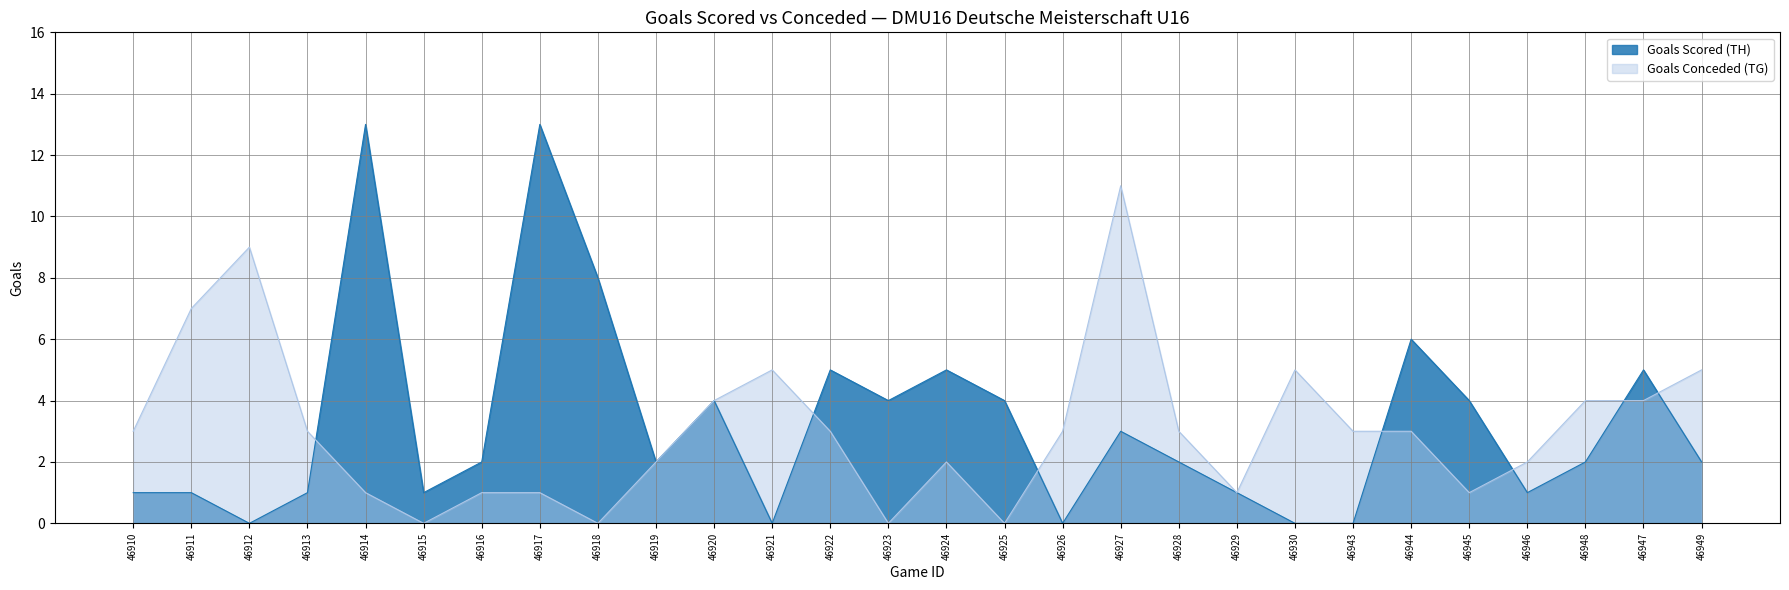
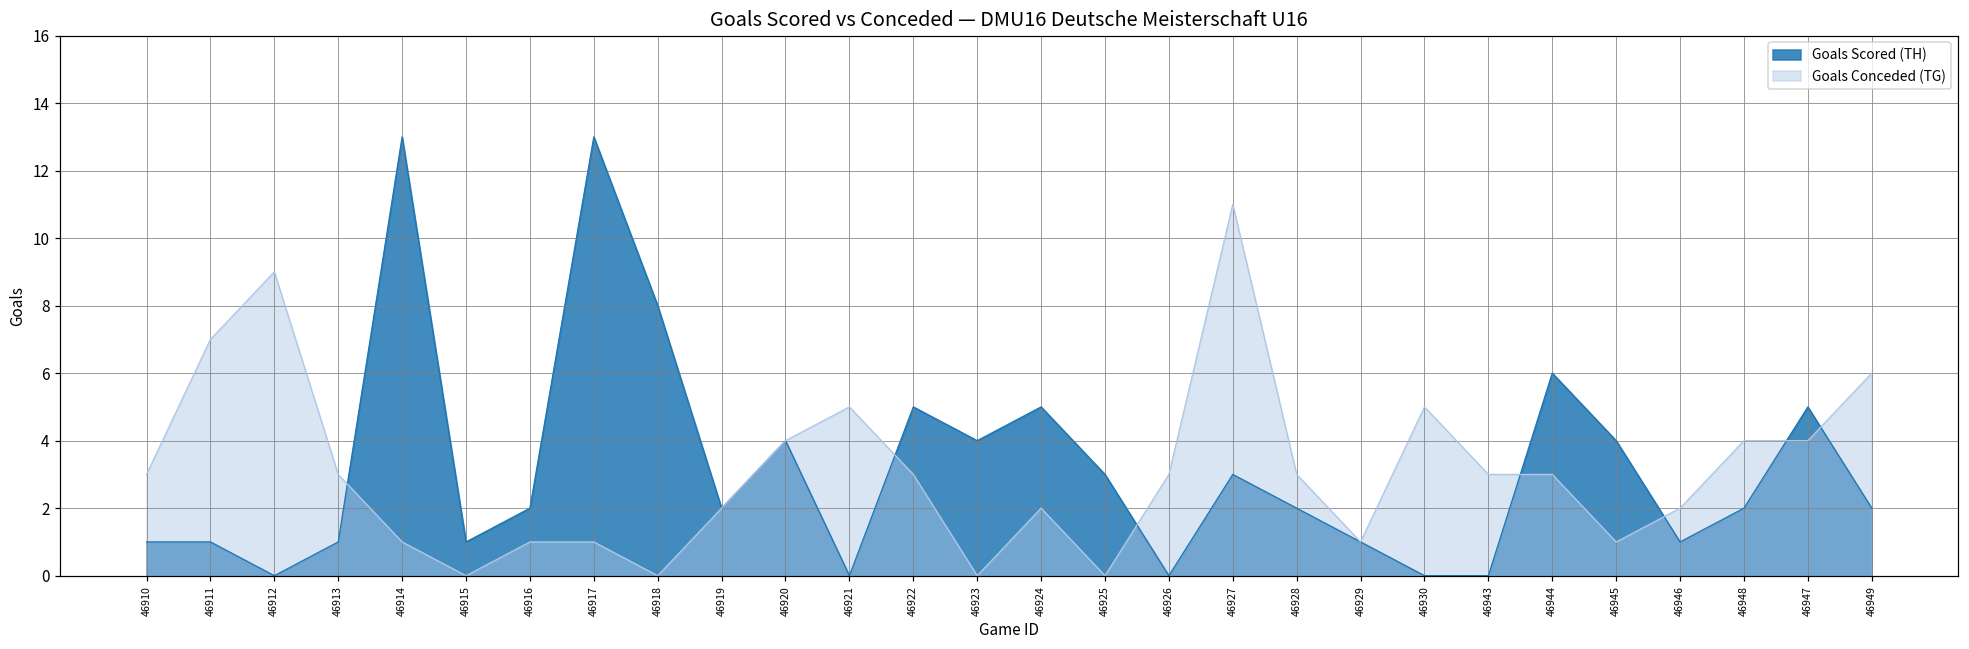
  {
    "Goals Scored (TH)": {
      "46910": 1,
      "46911": 1,
      "46912": 0,
      "46913": 1,
      "46914": 13,
      "46915": 1,
      "46916": 2,
      "46917": 13,
      "46918": 8,
      "46921": 0,
      "46922": 5,
      "46923": 4,
      "46924": 5,
-     "46925": 4,
+     "46925": 3,
      "46926": 0,
      "46927": 3,
      "46928": 2,
      "46930": 0,
      "46943": 0,
      "46944": 6,
      "46945": 4,
      "46946": 1,
      "46948": 2,
      "46947": 5,
      "46949": 2
    },
    "Goals Conceded (TG)": {
      "46910": 3,
      "46911": 7,
      "46912": 9,
      "46913": 3,
      "46914": 1,
      "46915": 0,
      "46916": 1,
      "46917": 1,
      "46918": 0,
      "46921": 5,
      "46922": 3,
      "46923": 0,
      "46924": 2,
      "46925": 0,
      "46926": 3,
      "46927": 11,
      "46928": 3,
      "46930": 5,
      "46943": 3,
      "46944": 3,
      "46945": 1,
      "46946": 2,
      "46948": 4,
      "46947": 4,
-     "46949": 5
+     "46949": 6
    }
  }
